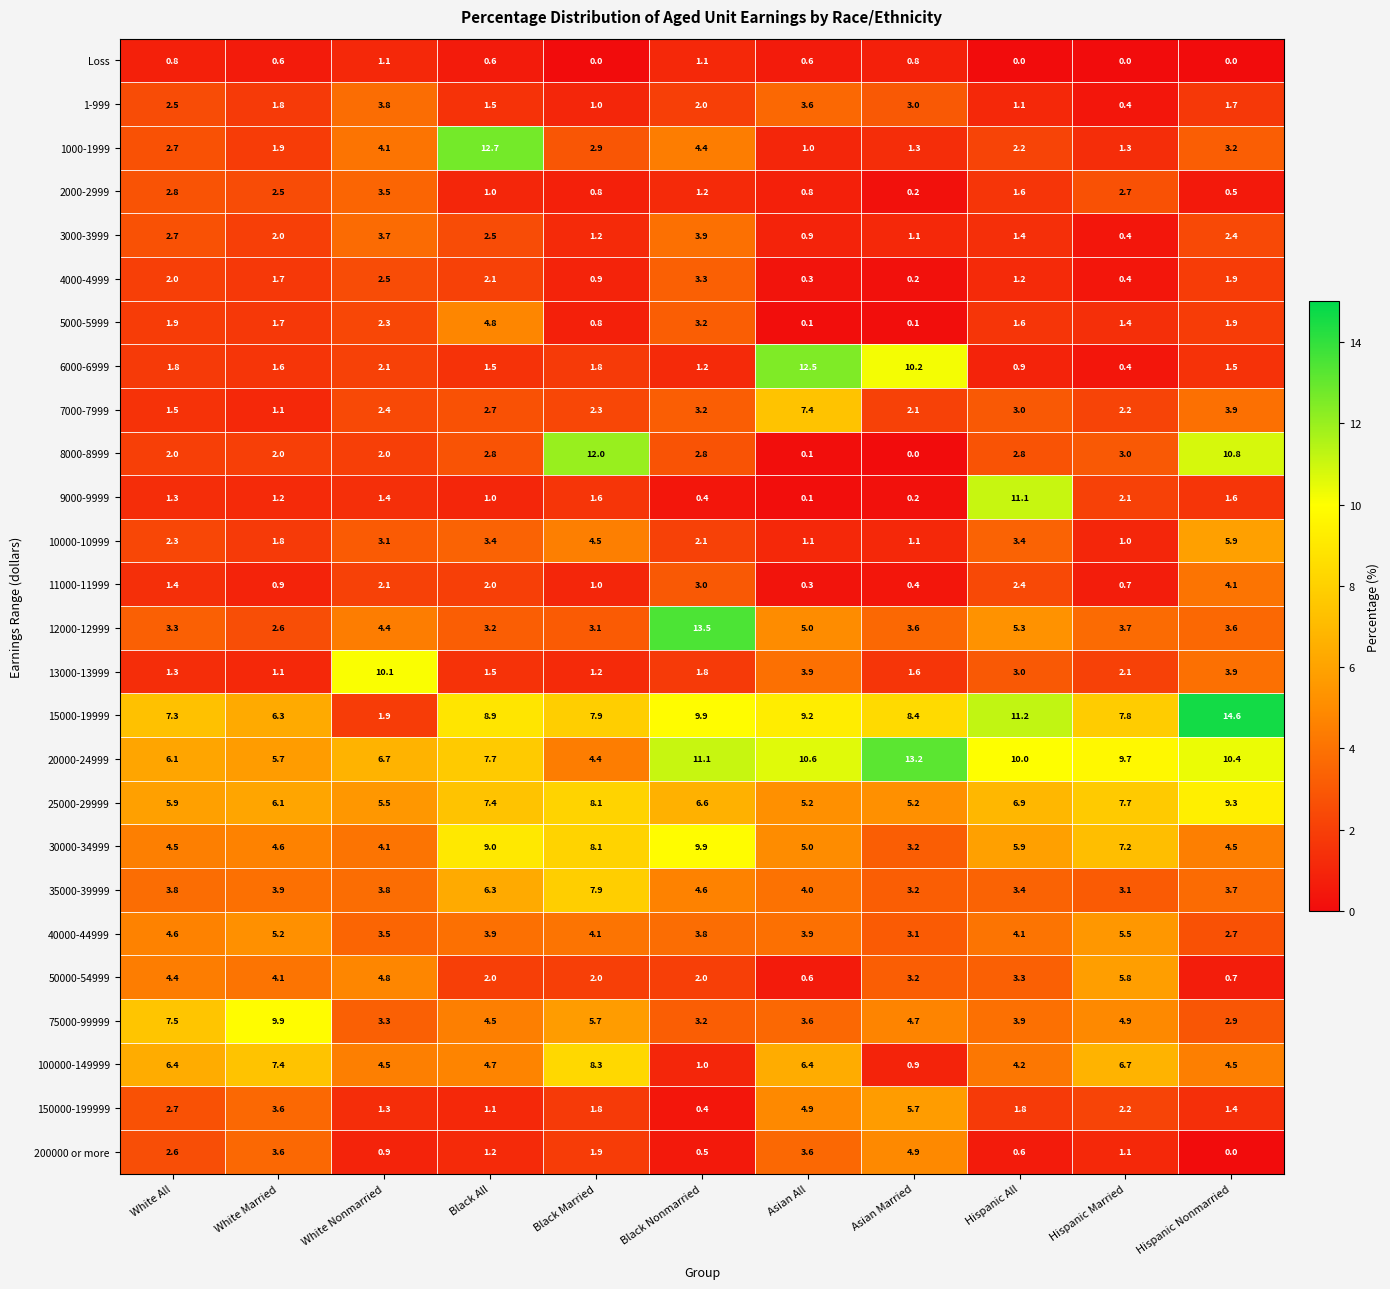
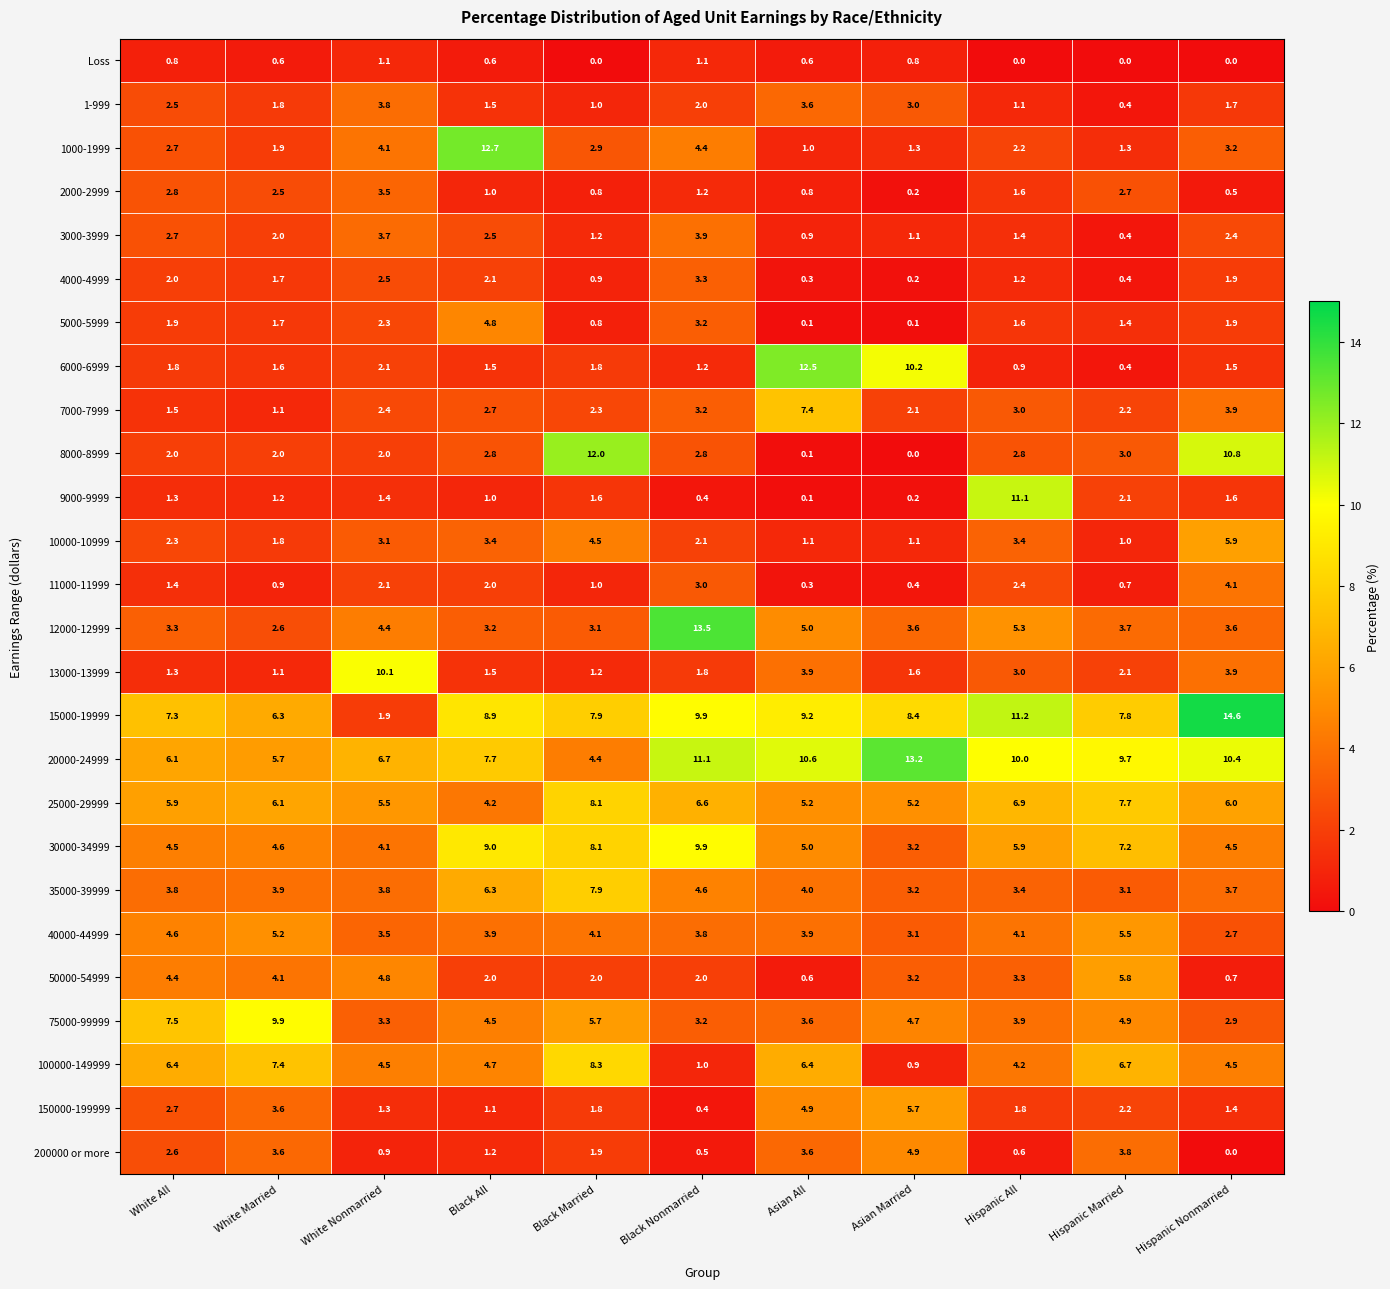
  {
    "25000-29999": {
      "White All": 5.9,
      "White Married": 6.1,
      "White Nonmarried": 5.5,
-     "Black All": 7.4,
+     "Black All": 4.2,
      "Black Married": 8.1,
      "Black Nonmarried": 6.6,
      "Asian All": 5.2,
      "Asian Married": 5.2,
      "Hispanic All": 6.9,
      "Hispanic Married": 7.7,
-     "Hispanic Nonmarried": 9.3
+     "Hispanic Nonmarried": 6.0
    },
    "200000 or more": {
      "White All": 2.6,
      "White Married": 3.6,
      "White Nonmarried": 0.9,
      "Black All": 1.2,
      "Black Married": 1.9,
      "Black Nonmarried": 0.5,
      "Asian All": 3.6,
      "Asian Married": 4.9,
      "Hispanic All": 0.6,
-     "Hispanic Married": 1.1,
+     "Hispanic Married": 3.8,
      "Hispanic Nonmarried": 0.0
    }
  }
